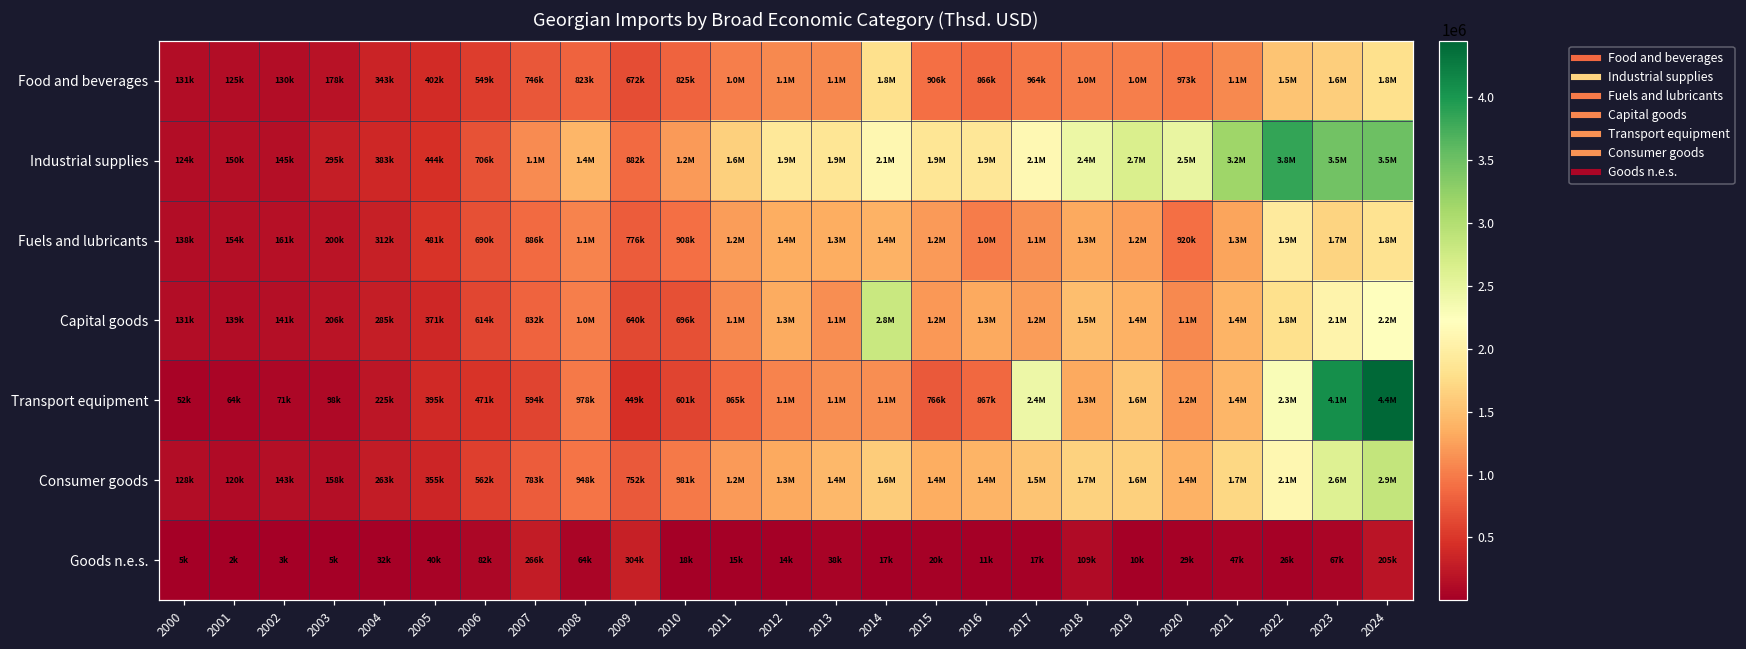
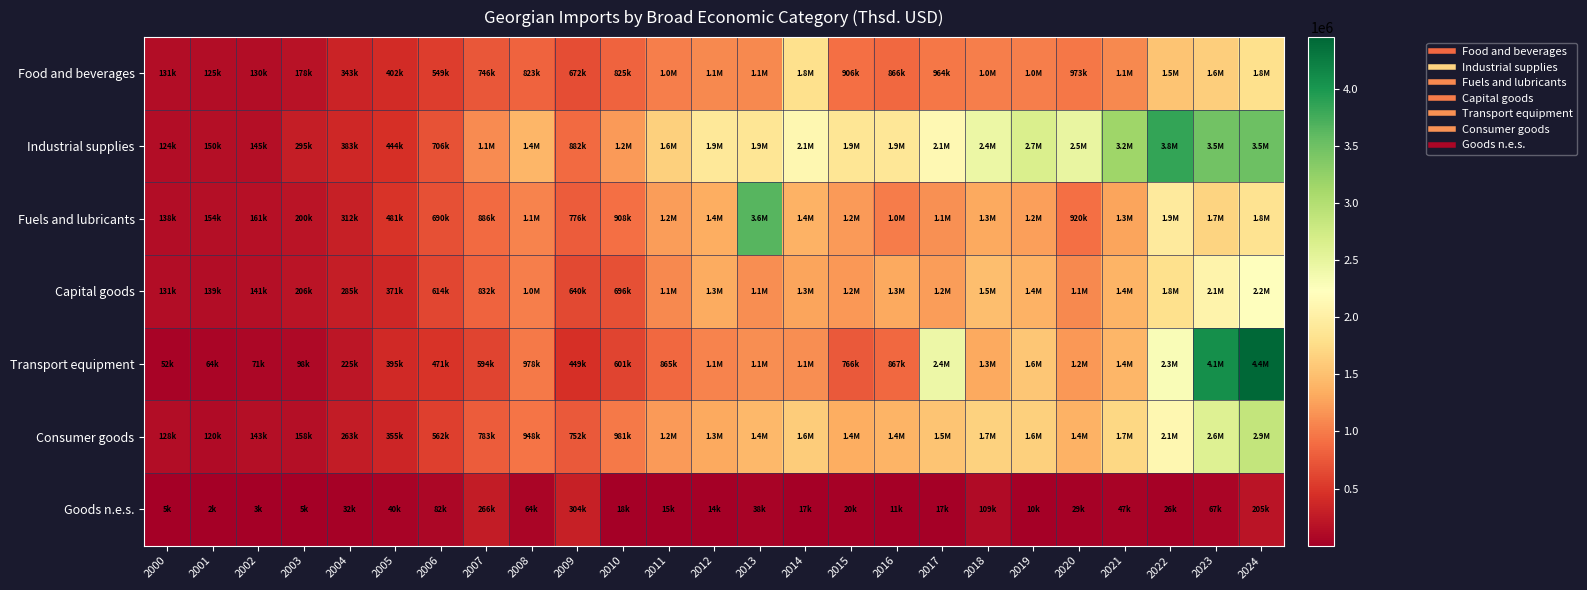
  {
    "Food and beverages": {
      "2000": "131k",
      "2001": "125k",
      "2002": "130k",
      "2003": "178k",
      "2004": "343k",
      "2005": "402k",
      "2006": "549k",
      "2007": "746k",
      "2008": "823k",
      "2009": "672k",
      "2010": "825k",
      "2011": "1.0M",
      "2012": "1.1M",
      "2013": "1.1M",
      "2014": "1.8M",
      "2015": "906k",
      "2016": "866k",
      "2017": "964k",
      "2018": "1.0M",
      "2019": "1.0M",
      "2020": "973k",
      "2021": "1.1M",
      "2022": "1.5M",
      "2023": "1.6M",
      "2024": "1.8M"
    },
    "Industrial supplies": {
      "2000": "124k",
      "2001": "150k",
      "2002": "145k",
      "2003": "295k",
      "2004": "383k",
      "2005": "444k",
      "2006": "706k",
      "2007": "1.1M",
      "2008": "1.4M",
      "2009": "882k",
      "2010": "1.2M",
      "2011": "1.6M",
      "2012": "1.9M",
      "2013": "1.9M",
      "2014": "2.1M",
      "2015": "1.9M",
      "2016": "1.9M",
      "2017": "2.1M",
      "2018": "2.4M",
      "2019": "2.7M",
      "2020": "2.5M",
      "2021": "3.2M",
      "2022": "3.8M",
      "2023": "3.5M",
      "2024": "3.5M"
    },
    "Fuels and lubricants": {
      "2000": "138k",
      "2001": "154k",
      "2002": "161k",
      "2003": "200k",
      "2004": "312k",
      "2005": "481k",
      "2006": "690k",
      "2007": "886k",
      "2008": "1.1M",
      "2009": "776k",
      "2010": "908k",
      "2011": "1.2M",
      "2012": "1.4M",
-     "2013": "1.3M",
+     "2013": "3.6M",
      "2014": "1.4M",
      "2015": "1.2M",
      "2016": "1.0M",
      "2017": "1.1M",
      "2018": "1.3M",
      "2019": "1.2M",
      "2020": "920k",
      "2021": "1.3M",
      "2022": "1.9M",
      "2023": "1.7M",
      "2024": "1.8M"
    },
    "Capital goods": {
      "2000": "131k",
      "2001": "139k",
      "2002": "141k",
      "2003": "206k",
      "2004": "285k",
      "2005": "371k",
      "2006": "614k",
      "2007": "832k",
      "2008": "1.0M",
      "2009": "640k",
      "2010": "696k",
      "2011": "1.1M",
      "2012": "1.3M",
      "2013": "1.1M",
-     "2014": "2.8M",
+     "2014": "1.3M",
      "2015": "1.2M",
      "2016": "1.3M",
      "2017": "1.2M",
      "2018": "1.5M",
      "2019": "1.4M",
      "2020": "1.1M",
      "2021": "1.4M",
      "2022": "1.8M",
      "2023": "2.1M",
      "2024": "2.2M"
    },
    "Transport equipment": {
      "2000": "52k",
      "2001": "64k",
      "2002": "71k",
      "2003": "98k",
      "2004": "225k",
      "2005": "395k",
      "2006": "471k",
      "2007": "594k",
      "2008": "978k",
      "2009": "449k",
      "2010": "601k",
      "2011": "865k",
      "2012": "1.1M",
      "2013": "1.1M",
      "2014": "1.1M",
      "2015": "766k",
      "2016": "867k",
      "2017": "2.4M",
      "2018": "1.3M",
      "2019": "1.6M",
      "2020": "1.2M",
      "2021": "1.4M",
      "2022": "2.3M",
      "2023": "4.1M",
      "2024": "4.4M"
    },
    "Consumer goods": {
      "2000": "128k",
      "2001": "120k",
      "2002": "143k",
      "2003": "158k",
      "2004": "263k",
      "2005": "355k",
      "2006": "562k",
      "2007": "783k",
      "2008": "948k",
      "2009": "752k",
      "2010": "981k",
      "2011": "1.2M",
      "2012": "1.3M",
      "2013": "1.4M",
      "2014": "1.6M",
      "2015": "1.4M",
      "2016": "1.4M",
      "2017": "1.5M",
      "2018": "1.7M",
      "2019": "1.6M",
      "2020": "1.4M",
      "2021": "1.7M",
      "2022": "2.1M",
      "2023": "2.6M",
      "2024": "2.9M"
    },
    "Goods n.e.s.": {
      "2000": "5k",
      "2001": "2k",
      "2002": "3k",
      "2003": "5k",
      "2004": "32k",
      "2005": "40k",
      "2006": "82k",
      "2007": "266k",
      "2008": "64k",
      "2009": "304k",
      "2010": "18k",
      "2011": "15k",
      "2012": "14k",
      "2013": "38k",
      "2014": "17k",
      "2015": "20k",
      "2016": "11k",
      "2017": "17k",
      "2018": "109k",
      "2019": "10k",
      "2020": "29k",
      "2021": "47k",
      "2022": "26k",
      "2023": "67k",
      "2024": "205k"
    }
  }
